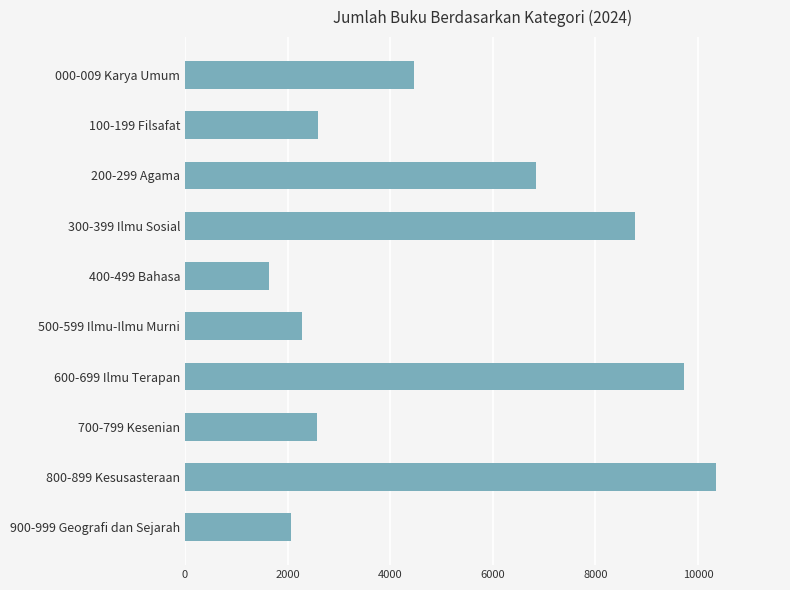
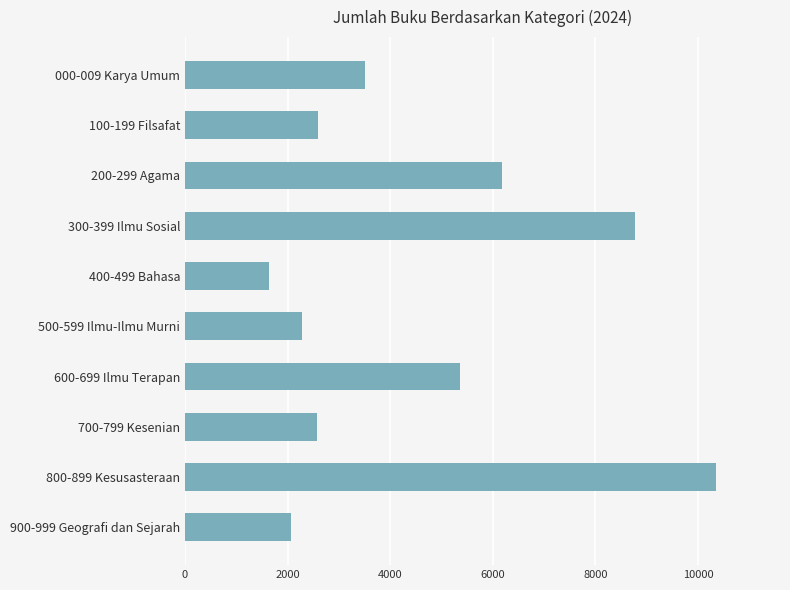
  {
-   "000-009 Karya Umum": 4500,
+   "000-009 Karya Umum": 3500,
    "100-199 Filsafat": 2600,
-   "200-299 Agama": 6800,
+   "200-299 Agama": 6200,
    "300-399 Ilmu Sosial": 8800,
    "400-499 Bahasa": 1600,
    "500-599 Ilmu-Ilmu Murni": 2300,
-   "600-699 Ilmu Terapan": 9700,
+   "600-699 Ilmu Terapan": 5400,
    "700-799 Kesenian": 2600,
    "800-899 Kesusasteraan": 10400,
    "900-999 Geografi dan Sejarah": 2100
  }
